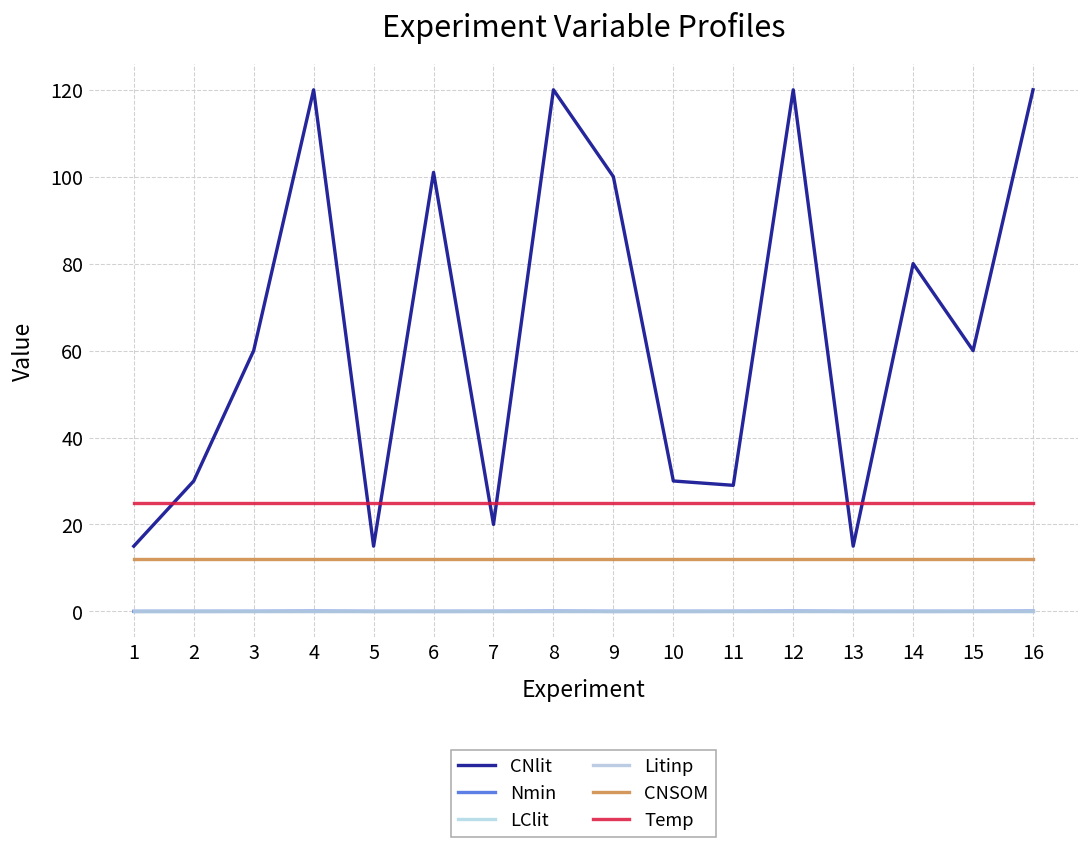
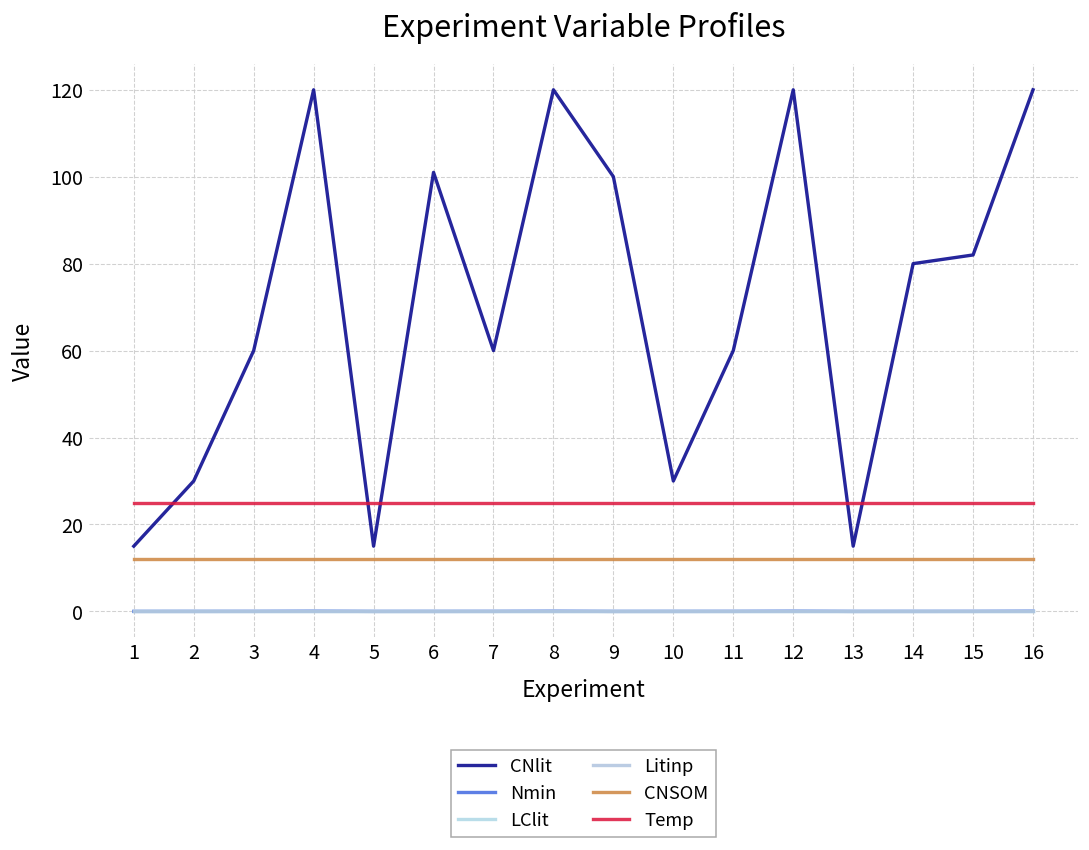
  {
    "CNlit": {
      "1": 15,
      "2": 30,
      "3": 60,
      "4": 120,
      "5": 15,
      "6": 101,
-     "7": 20,
+     "7": 60,
      "8": 120,
      "9": 100,
      "10": 30,
-     "11": 29,
+     "11": 60,
      "12": 120,
      "13": 15,
      "14": 80,
-     "15": 60,
+     "15": 82,
      "16": 120
    },
    "CNSOM": {
      "1": 12,
      "2": 12,
      "3": 12,
      "4": 12,
      "5": 12,
      "6": 12,
      "7": 12,
      "8": 12,
      "9": 12,
      "10": 12,
      "11": 12,
      "12": 12,
      "13": 12,
      "14": 12,
      "15": 12,
      "16": 12
    },
    "Temp": {
      "1": 25,
      "2": 25,
      "3": 25,
      "4": 25,
      "5": 25,
      "6": 25,
      "7": 25,
      "8": 25,
      "9": 25,
      "10": 25,
      "11": 25,
      "12": 25,
      "13": 25,
      "14": 25,
      "15": 25,
      "16": 25
    }
  }
